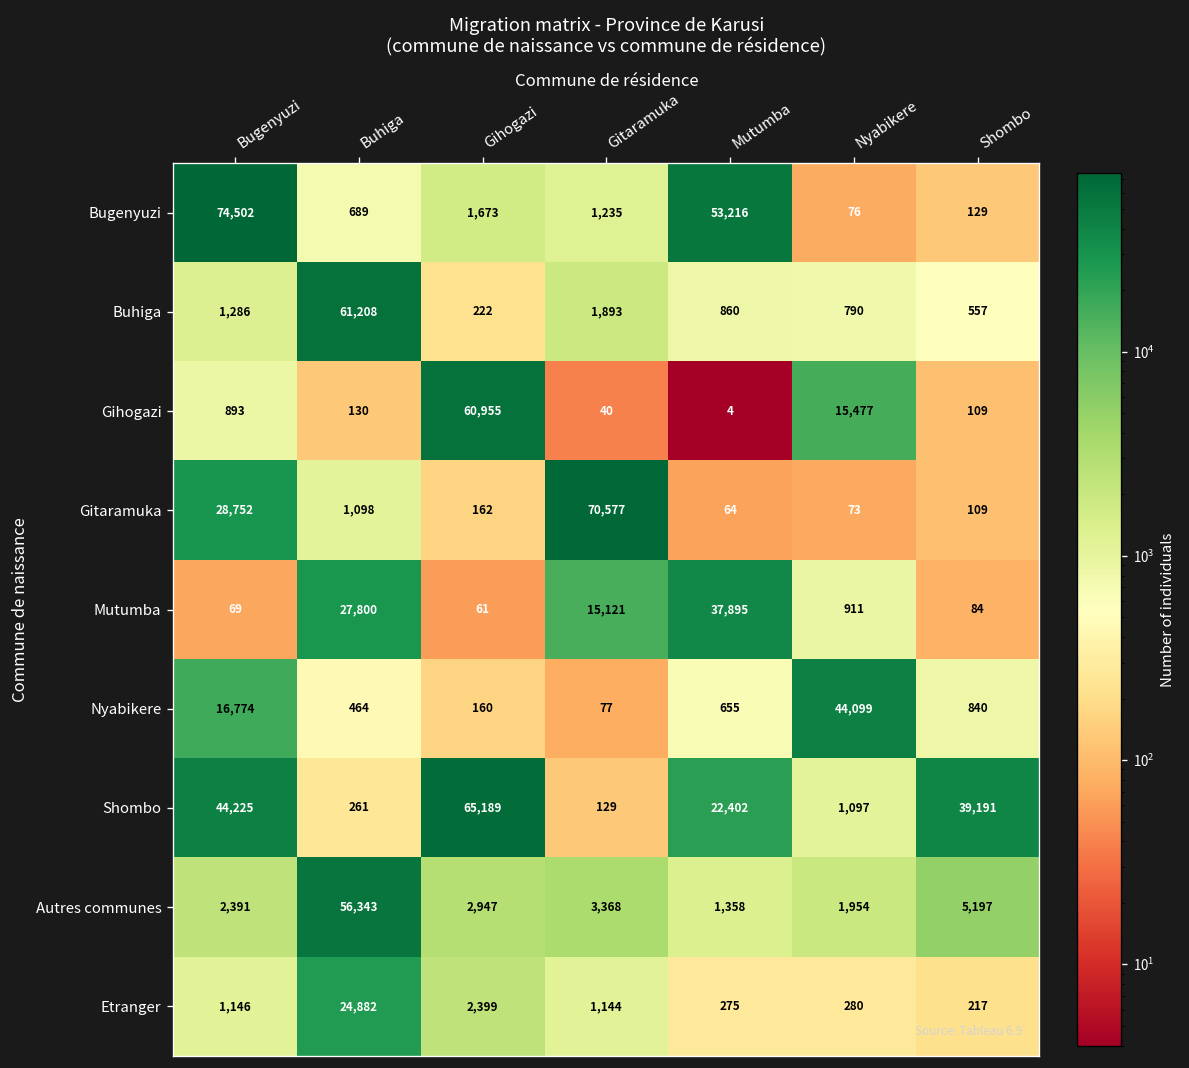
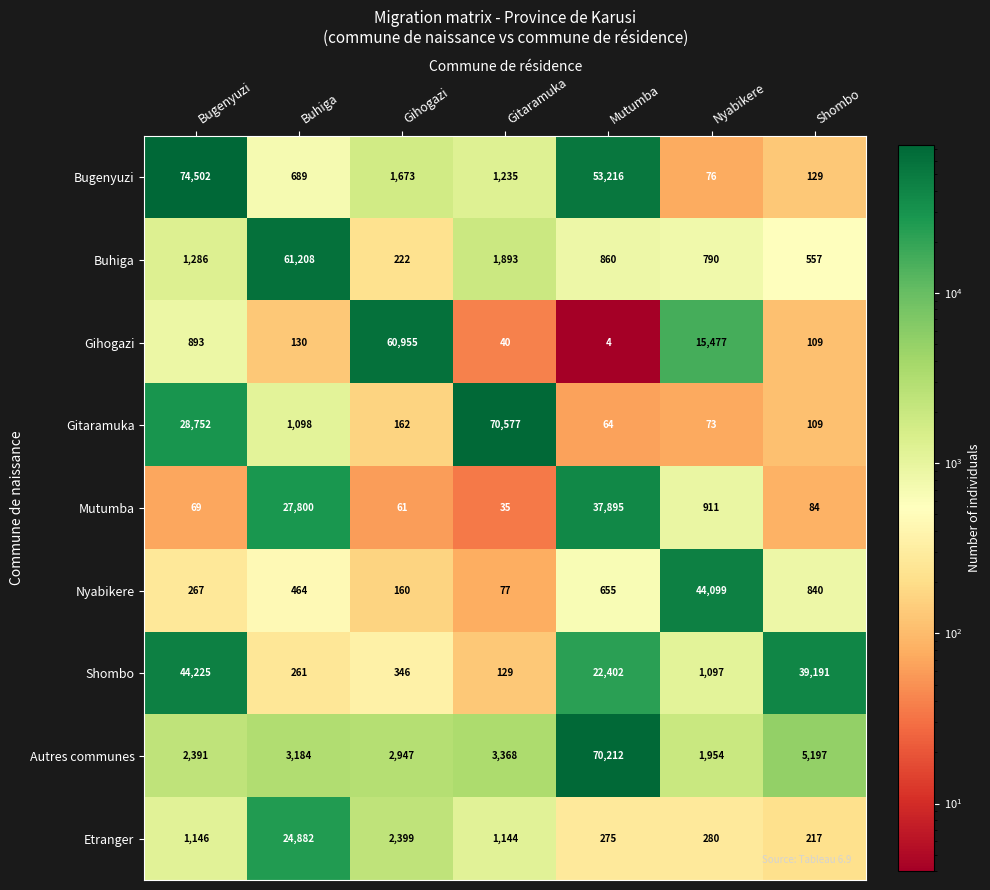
  {
    "Bugenyuzi": {
      "Bugenyuzi": "74,502",
      "Buhiga": "689",
      "Gihogazi": "1,673",
      "Gitaramuka": "1,235",
      "Mutumba": "53,216",
      "Nyabikere": "76",
      "Shombo": "129"
    },
    "Buhiga": {
      "Bugenyuzi": "1,286",
      "Buhiga": "61,208",
      "Gihogazi": "222",
      "Gitaramuka": "1,893",
      "Mutumba": "860",
      "Nyabikere": "790",
      "Shombo": "557"
    },
    "Gihogazi": {
      "Bugenyuzi": "893",
      "Buhiga": "130",
      "Gihogazi": "60,955",
      "Gitaramuka": "40",
      "Mutumba": "4",
      "Nyabikere": "15,477",
      "Shombo": "109"
    },
    "Gitaramuka": {
      "Bugenyuzi": "28,752",
      "Buhiga": "1,098",
      "Gihogazi": "162",
      "Gitaramuka": "70,577",
      "Mutumba": "64",
      "Nyabikere": "73",
      "Shombo": "109"
    },
    "Mutumba": {
      "Bugenyuzi": "69",
      "Buhiga": "27,800",
      "Gihogazi": "61",
-     "Gitaramuka": "15,121",
+     "Gitaramuka": "35",
      "Mutumba": "37,895",
      "Nyabikere": "911",
      "Shombo": "84"
    },
    "Nyabikere": {
-     "Bugenyuzi": "16,774",
+     "Bugenyuzi": "267",
      "Buhiga": "464",
      "Gihogazi": "160",
      "Gitaramuka": "77",
      "Mutumba": "655",
      "Nyabikere": "44,099",
      "Shombo": "840"
    },
    "Shombo": {
      "Bugenyuzi": "44,225",
      "Buhiga": "261",
-     "Gihogazi": "65,189",
+     "Gihogazi": "346",
      "Gitaramuka": "129",
      "Mutumba": "22,402",
      "Nyabikere": "1,097",
      "Shombo": "39,191"
    },
    "Autres communes": {
      "Bugenyuzi": "2,391",
-     "Buhiga": "56,343",
+     "Buhiga": "3,184",
      "Gihogazi": "2,947",
      "Gitaramuka": "3,368",
-     "Mutumba": "1,358",
+     "Mutumba": "70,212",
      "Nyabikere": "1,954",
      "Shombo": "5,197"
    },
    "Etranger": {
      "Bugenyuzi": "1,146",
      "Buhiga": "24,882",
      "Gihogazi": "2,399",
      "Gitaramuka": "1,144",
      "Mutumba": "275",
      "Nyabikere": "280"
    }
  }
